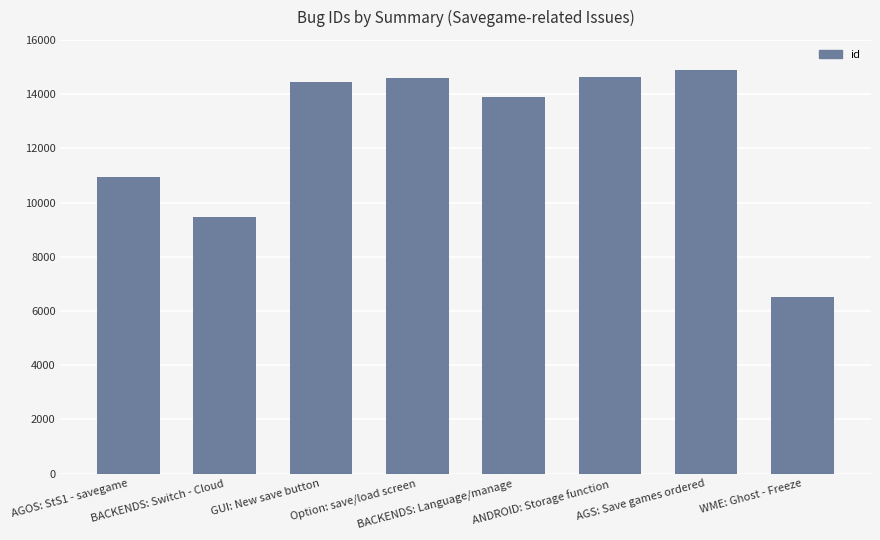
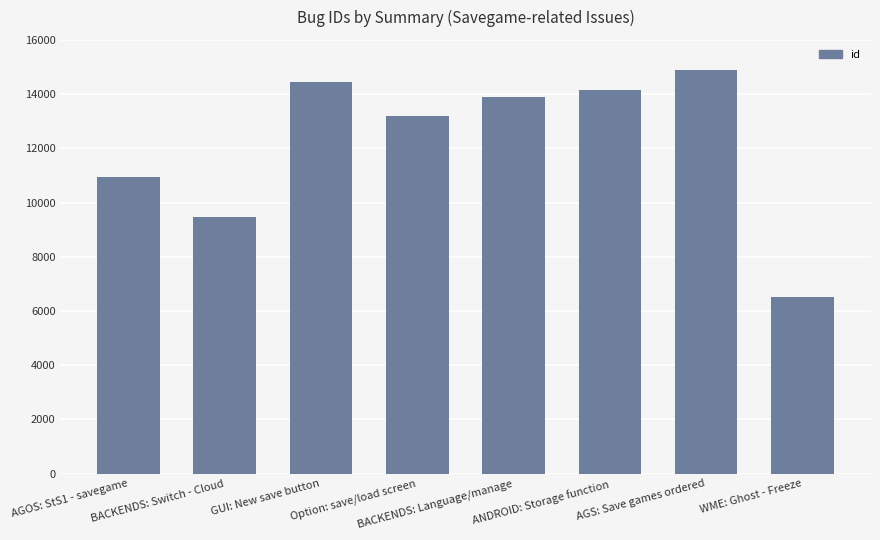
  {
    "AGOS: StS1 - savegame": 10900,
    "BACKENDS: Switch - Cloud": 9500,
    "GUI: New save button": 14500,
-   "Option: save/load screen": 14600,
+   "Option: save/load screen": 13200,
    "BACKENDS: Language/manage": 13900,
-   "ANDROID: Storage function": 14600,
+   "ANDROID: Storage function": 14200,
    "AGS: Save games ordered": 14900,
    "WME: Ghost - Freeze": 6500
  }
